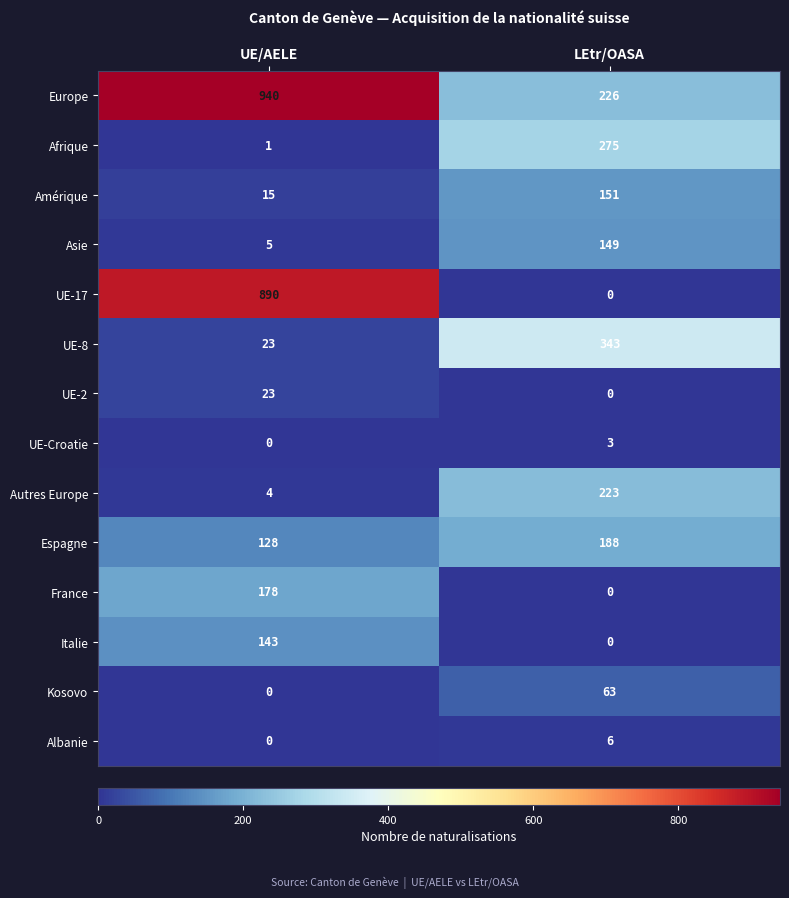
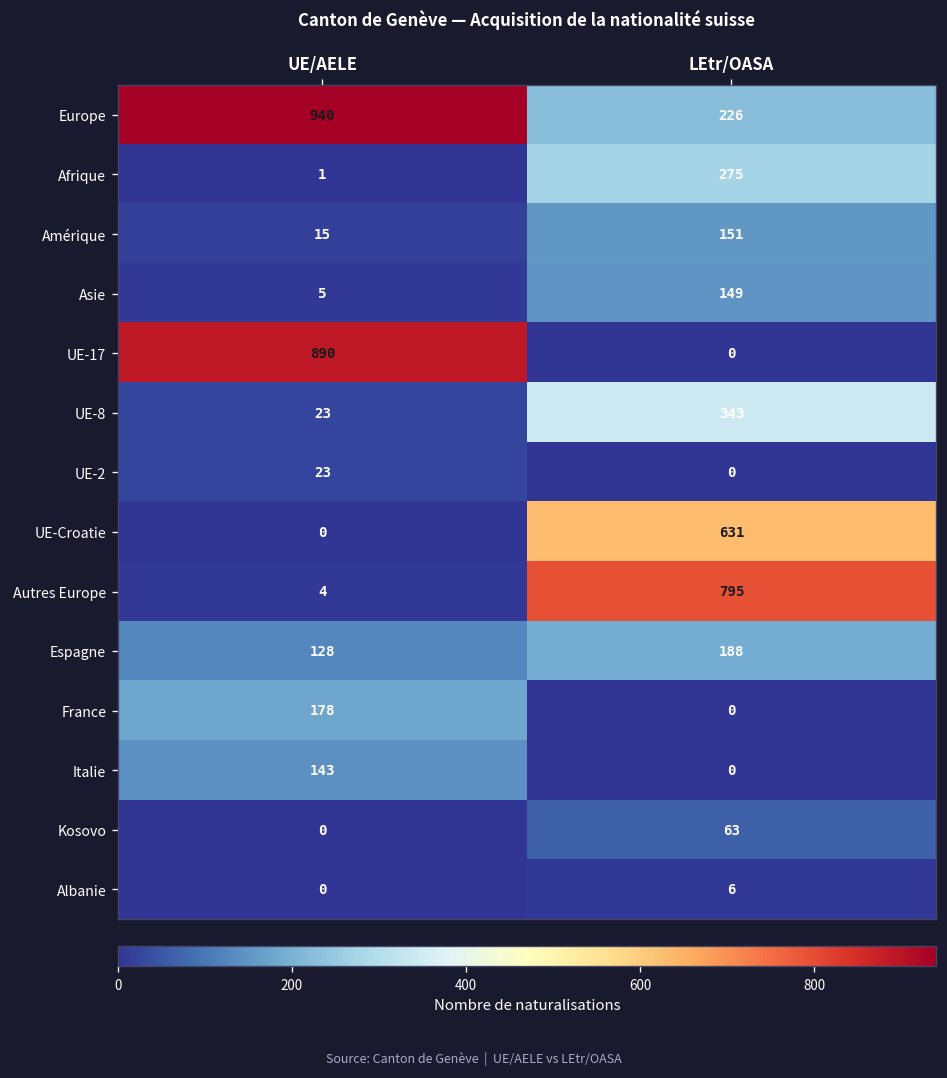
  {
    "Europe": {
      "UE/AELE": 940,
      "LEtr/OASA": 226
    },
    "Afrique": {
      "UE/AELE": 1,
      "LEtr/OASA": 275
    },
    "Amérique": {
      "UE/AELE": 15,
      "LEtr/OASA": 151
    },
    "Asie": {
      "UE/AELE": 5,
      "LEtr/OASA": 149
    },
    "UE-17": {
      "UE/AELE": 890,
      "LEtr/OASA": 0
    },
    "UE-8": {
      "UE/AELE": 23,
      "LEtr/OASA": 343
    },
    "UE-2": {
      "UE/AELE": 23,
      "LEtr/OASA": 0
    },
    "UE-Croatie": {
      "UE/AELE": 0,
-     "LEtr/OASA": 3
+     "LEtr/OASA": 631
    },
    "Autres Europe": {
      "UE/AELE": 4,
-     "LEtr/OASA": 223
+     "LEtr/OASA": 795
    },
    "Espagne": {
      "UE/AELE": 128,
      "LEtr/OASA": 188
    },
    "France": {
      "UE/AELE": 178,
      "LEtr/OASA": 0
    },
    "Italie": {
      "UE/AELE": 143,
      "LEtr/OASA": 0
    },
    "Kosovo": {
      "UE/AELE": 0,
      "LEtr/OASA": 63
    },
    "Albanie": {
      "UE/AELE": 0,
      "LEtr/OASA": 6
    }
  }
